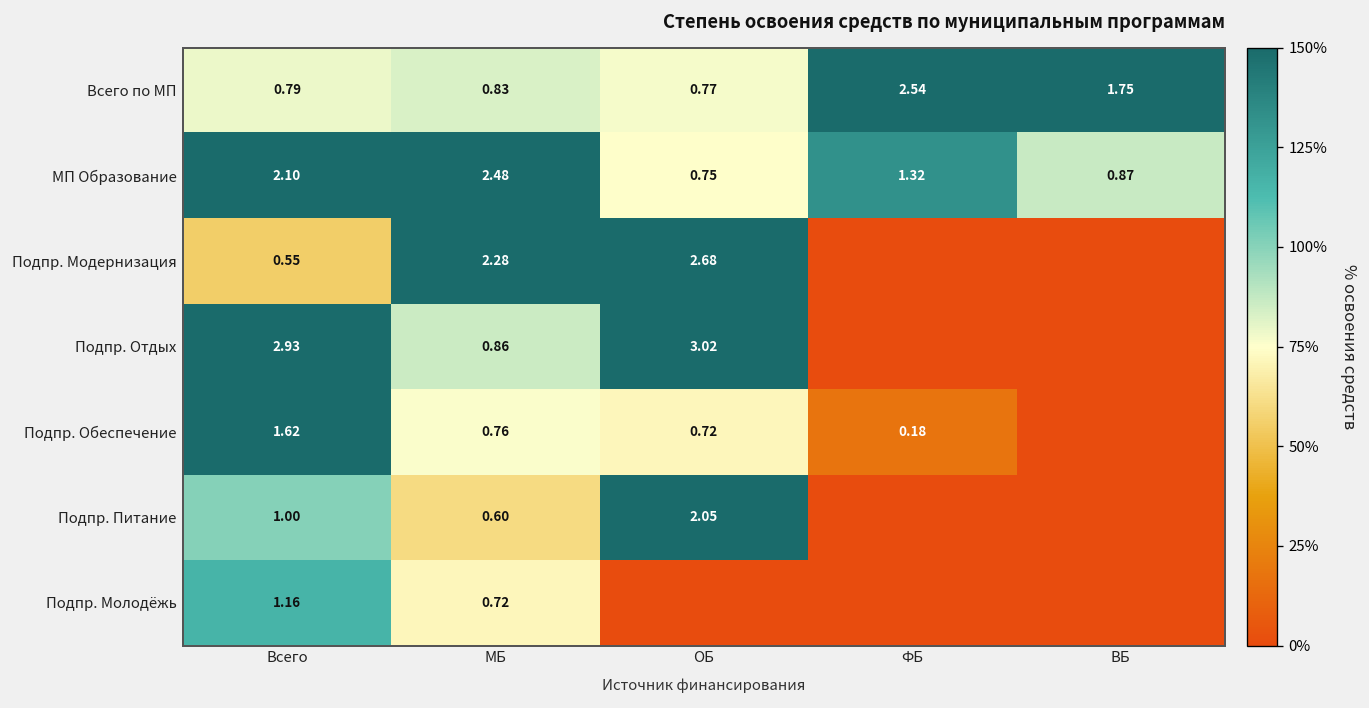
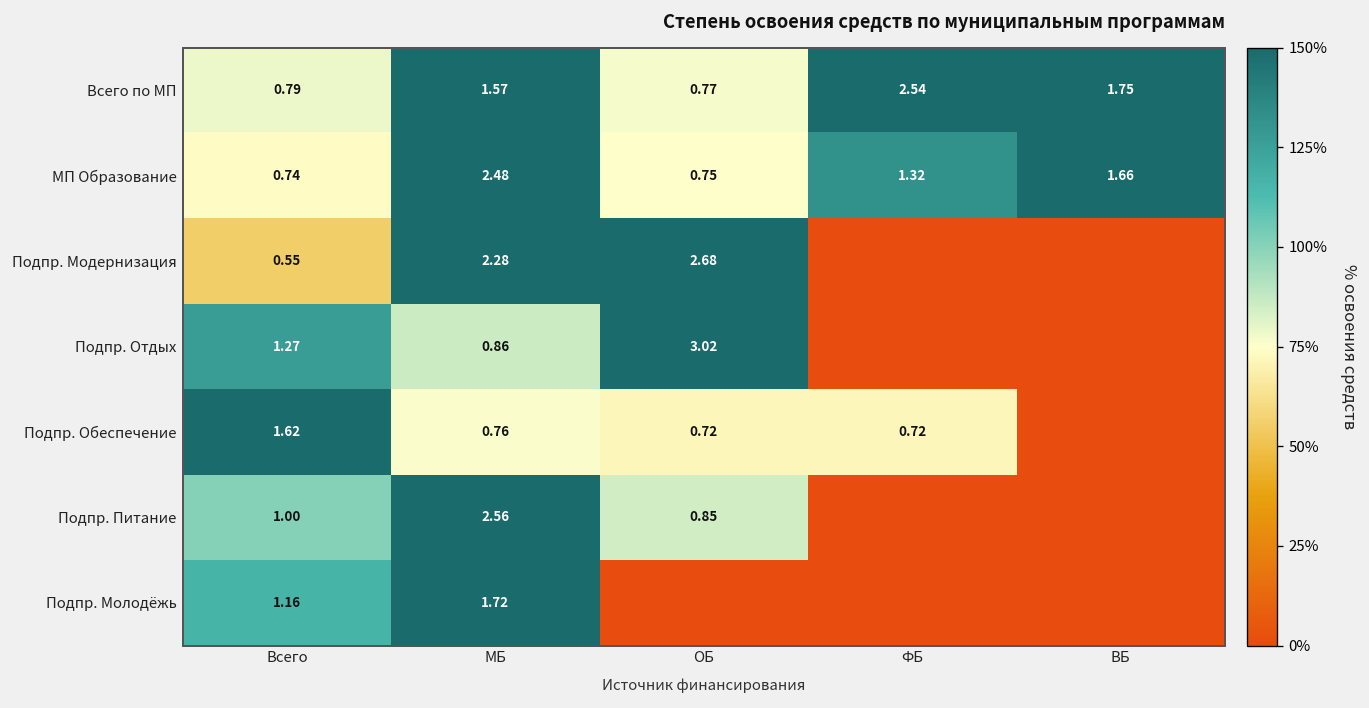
  {
    "Всего по МП": {
      "Всего": 0.79,
-     "МБ": 0.83,
+     "МБ": 1.57,
      "ОБ": 0.77,
      "ФБ": 2.54,
      "ВБ": 1.75
    },
    "МП Образование": {
-     "Всего": 2.10,
+     "Всего": 0.74,
      "МБ": 2.48,
      "ОБ": 0.75,
      "ФБ": 1.32,
-     "ВБ": 0.87
+     "ВБ": 1.66
    },
    "Подпр. Модернизация": {
      "Всего": 0.55,
      "МБ": 2.28,
      "ОБ": 2.68
    },
    "Подпр. Отдых": {
-     "Всего": 2.93,
+     "Всего": 1.27,
      "МБ": 0.86,
      "ОБ": 3.02
    },
    "Подпр. Обеспечение": {
      "Всего": 1.62,
      "МБ": 0.76,
      "ОБ": 0.72,
-     "ФБ": 0.18
+     "ФБ": 0.72
    },
    "Подпр. Питание": {
      "Всего": 1.00,
-     "МБ": 0.60,
-     "ОБ": 2.05
+     "МБ": 2.56,
+     "ОБ": 0.85
    },
    "Подпр. Молодёжь": {
      "Всего": 1.16,
-     "МБ": 0.72
+     "МБ": 1.72
    }
  }
